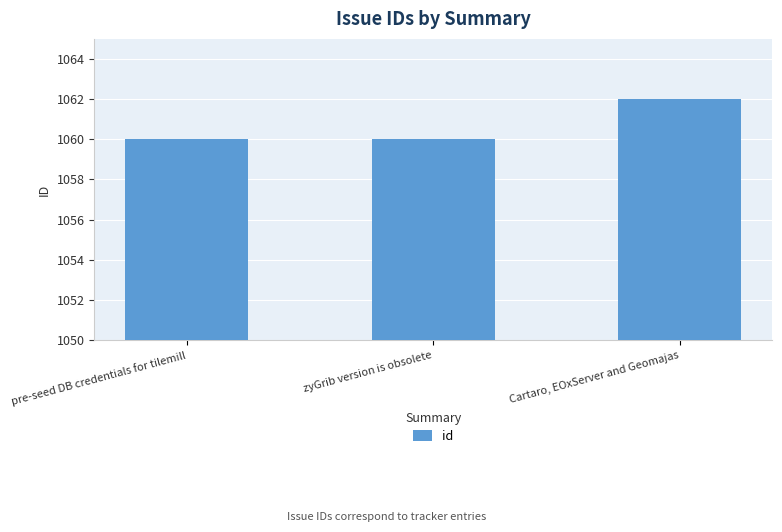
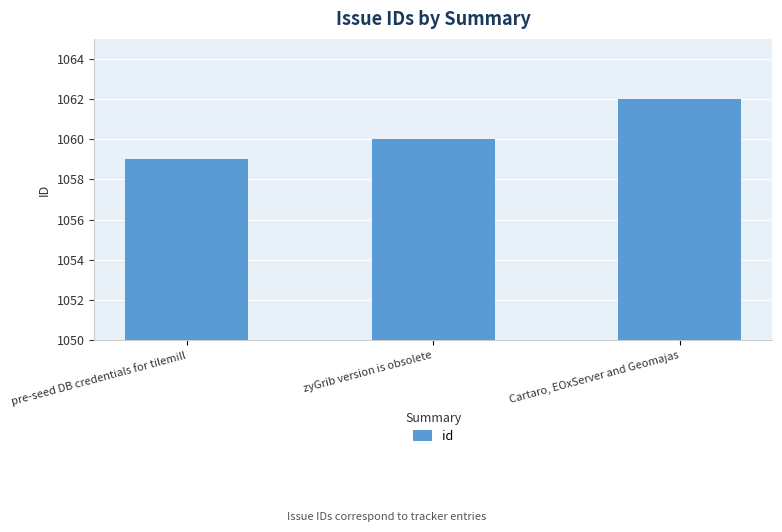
  {
-   "pre-seed DB credentials for tilemill": 1060,
+   "pre-seed DB credentials for tilemill": 1059,
    "zyGrib version is obsolete": 1060,
    "Cartaro, EOxServer and Geomajas": 1062
  }
